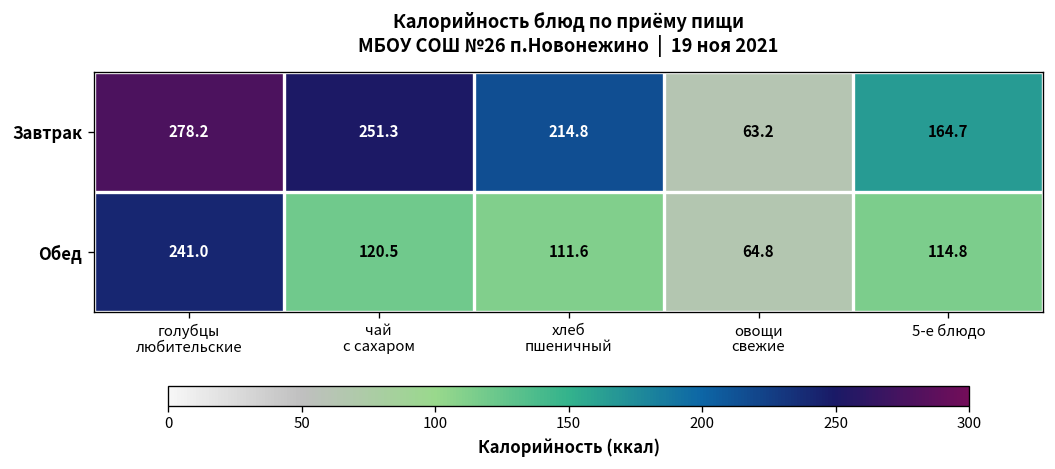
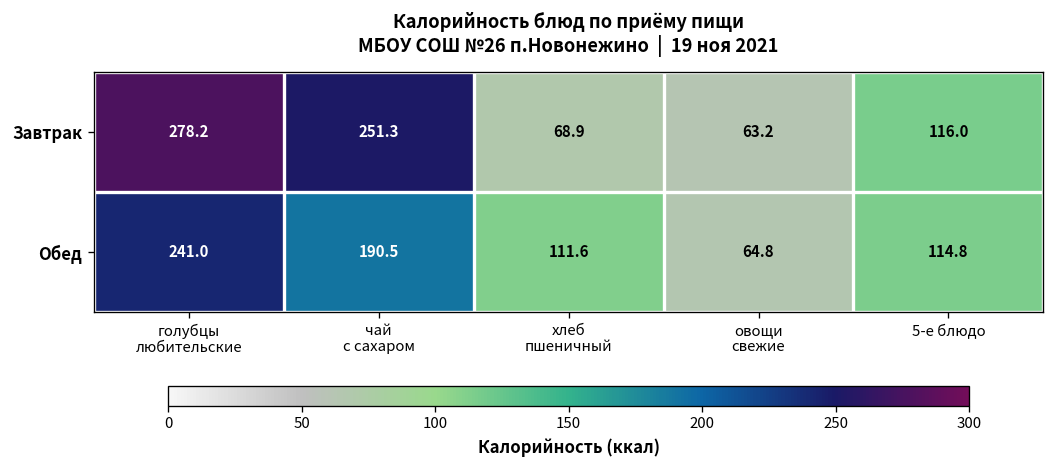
  {
    "Завтрак": {
      "голубцы любительские": 278.2,
      "чай с сахаром": 251.3,
-     "хлеб пшеничный": 214.8,
+     "хлеб пшеничный": 68.9,
      "овощи свежие": 63.2,
-     "5-е блюдо": 164.7
+     "5-е блюдо": 116.0
    },
    "Обед": {
      "голубцы любительские": 241.0,
-     "чай с сахаром": 120.5,
+     "чай с сахаром": 190.5,
      "хлеб пшеничный": 111.6,
      "овощи свежие": 64.8,
      "5-е блюдо": 114.8
    }
  }
